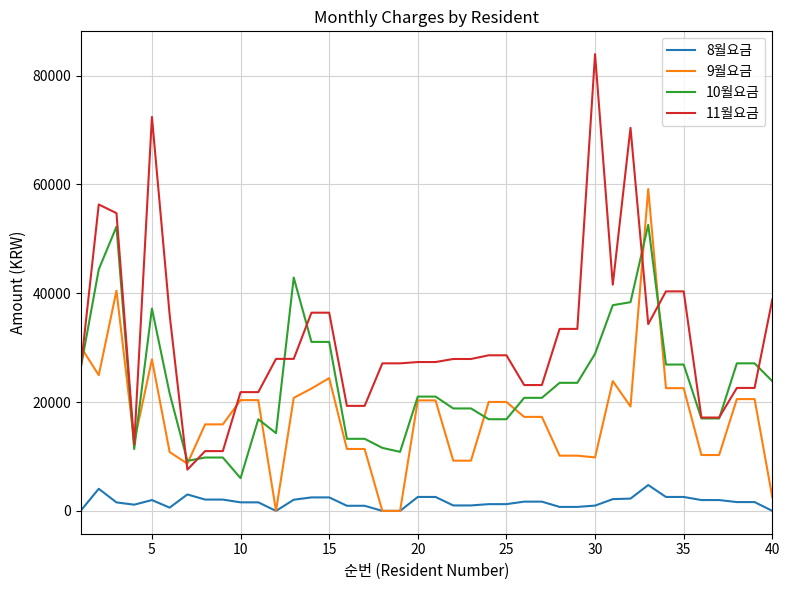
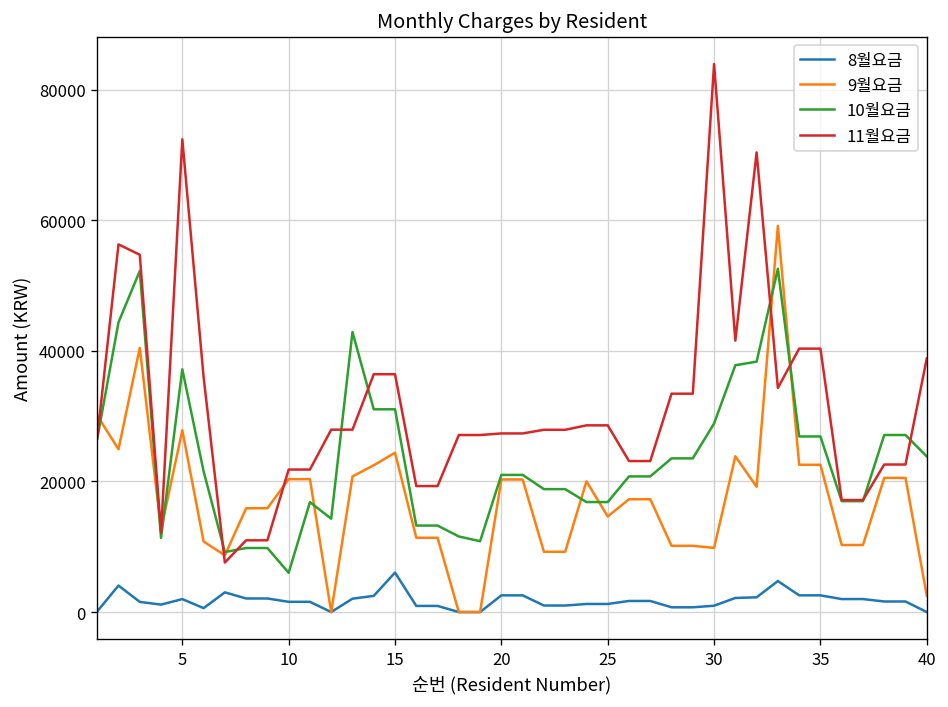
  {
    "8월요금": {
      "5": 2000,
      "10": 2000,
-     "15": 2000,
+     "15": 6000,
      "20": 3000,
      "25": 1000,
      "30": 1000,
      "35": 3000,
      "40": 0
    },
    "9월요금": {
      "5": 28000,
      "10": 20000,
      "15": 24000,
      "20": 20000,
-     "25": 20000,
+     "25": 15000,
      "30": 10000,
      "35": 23000,
      "40": 3000
    },
    "10월요금": {
      "5": 37000,
      "10": 6000,
      "15": 31000,
      "20": 21000,
      "25": 17000,
      "30": 29000,
      "35": 27000,
      "40": 24000
    },
    "11월요금": {
      "5": 72000,
      "10": 22000,
      "15": 36000,
      "20": 27000,
      "25": 29000,
      "30": 84000,
      "35": 40000,
      "40": 39000
    }
  }
